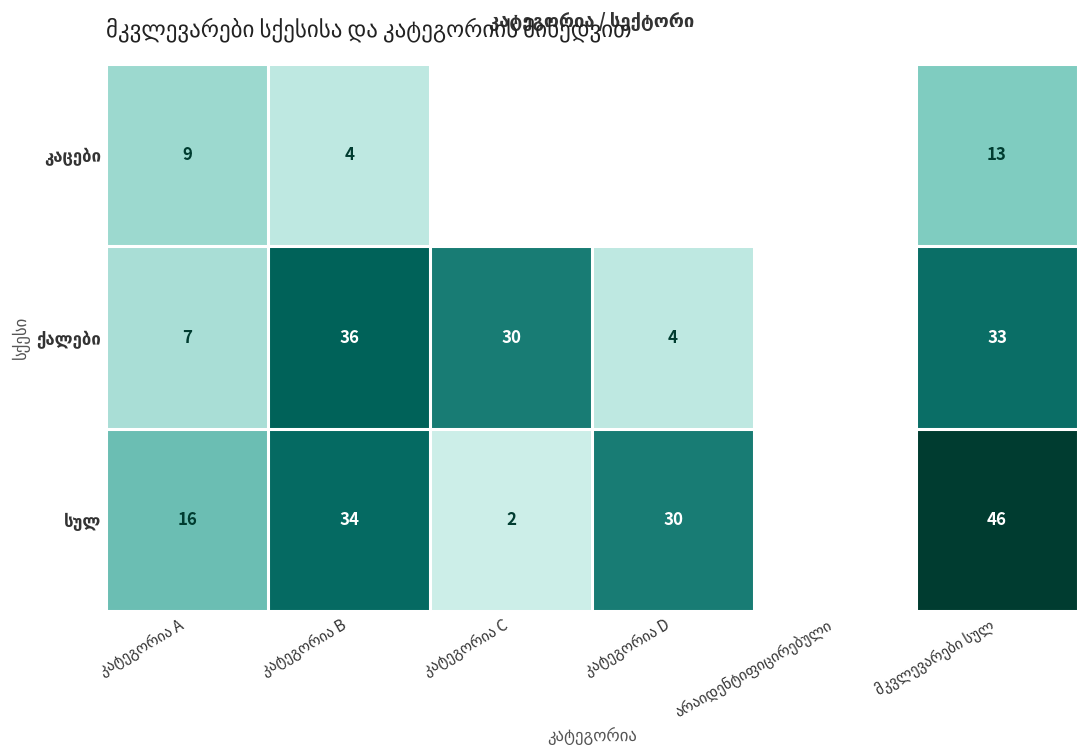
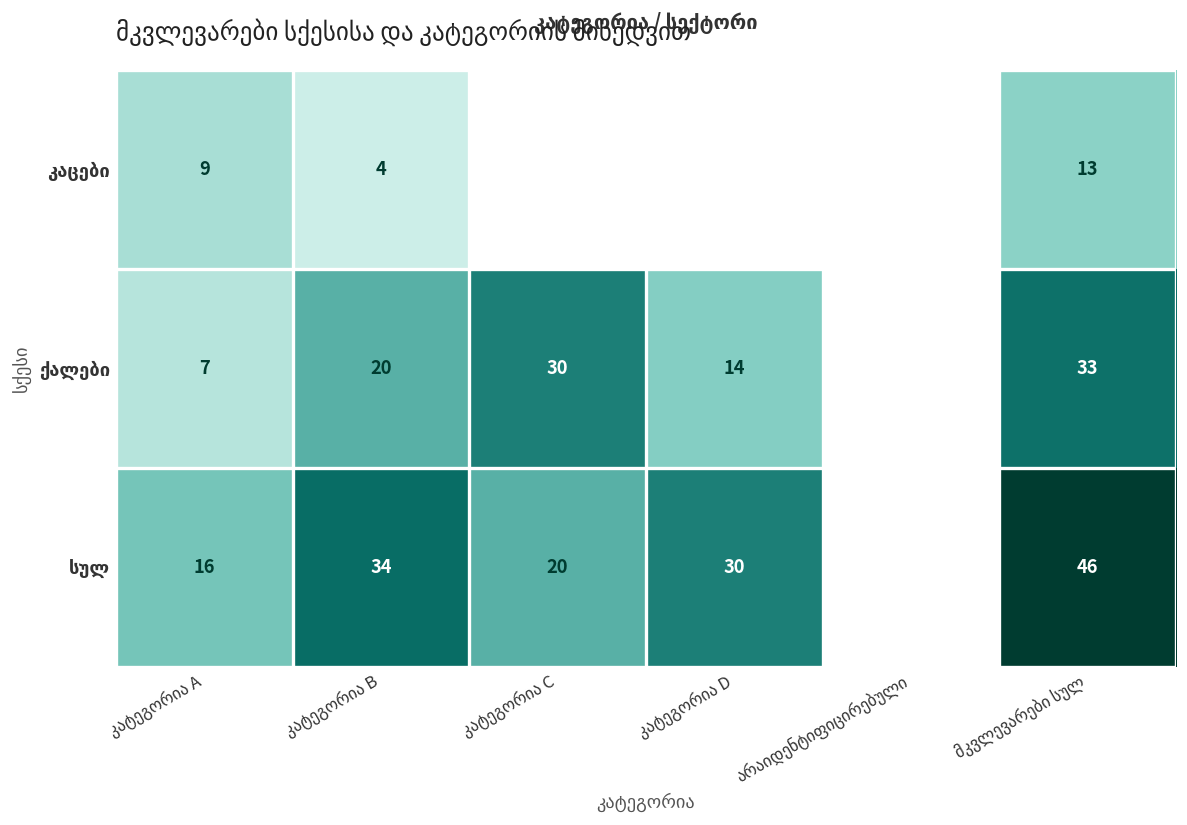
  {
    "კაცები": {
      "კატეგორია A": 9,
      "კატეგორია B": 4,
      "მკვლევარები სულ": 13
    },
    "ქალები": {
      "კატეგორია A": 7,
-     "კატეგორია B": 36,
+     "კატეგორია B": 20,
      "კატეგორია C": 30,
-     "კატეგორია D": 4,
+     "კატეგორია D": 14,
      "მკვლევარები სულ": 33
    },
    "სულ": {
      "კატეგორია A": 16,
      "კატეგორია B": 34,
-     "კატეგორია C": 2,
+     "კატეგორია C": 20,
      "კატეგორია D": 30,
      "მკვლევარები სულ": 46
    }
  }
